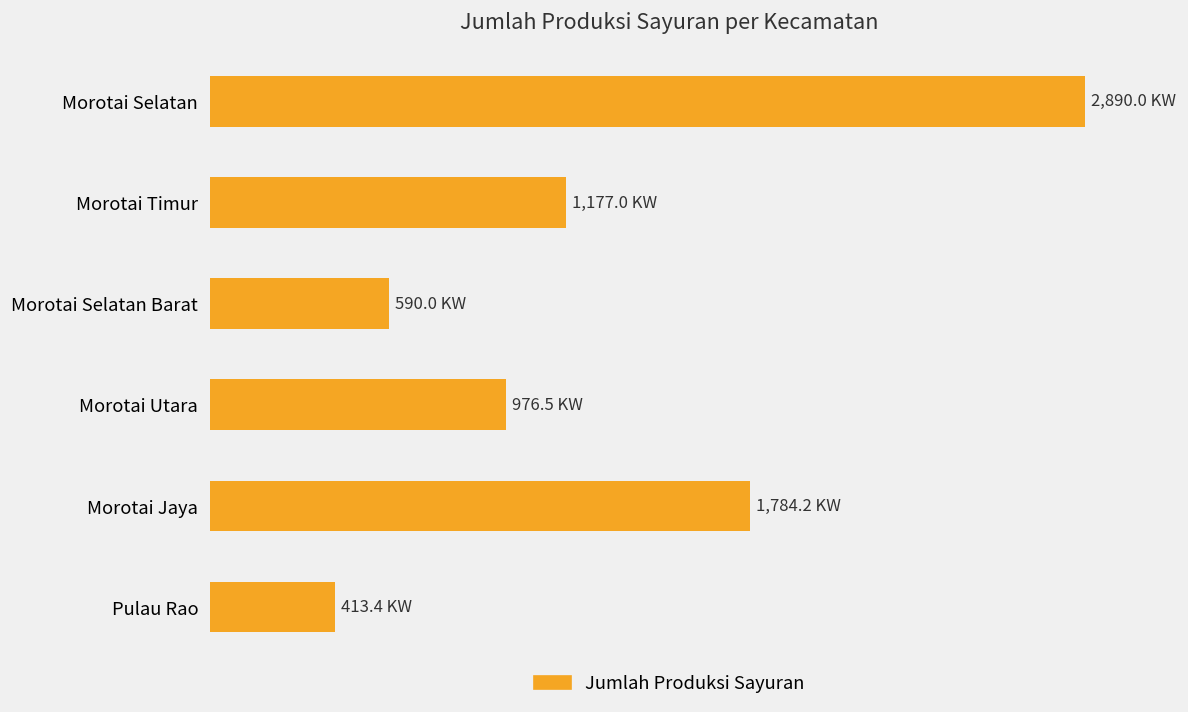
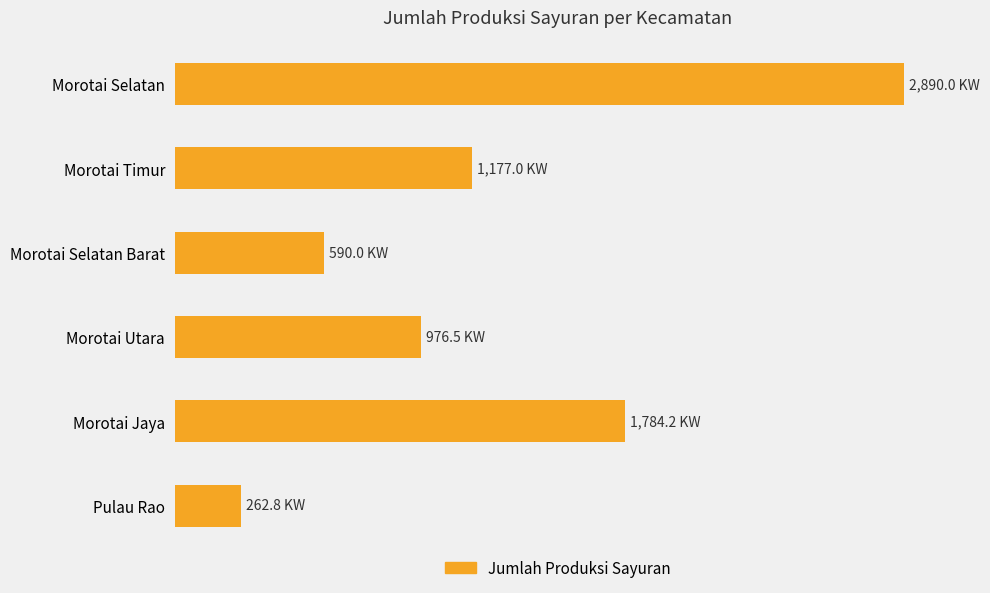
  {
    "Morotai Selatan": "2,890.0",
    "Morotai Timur": "1,177.0",
    "Morotai Selatan Barat": "590.0",
    "Morotai Utara": "976.5",
    "Morotai Jaya": "1,784.2",
-   "Pulau Rao": "413.4"
+   "Pulau Rao": "262.8"
  }
